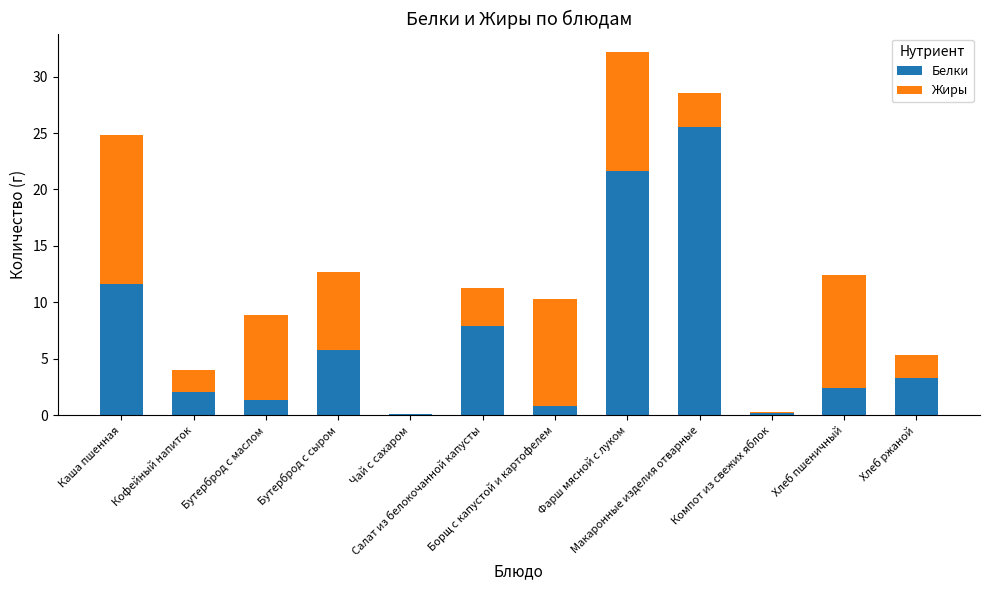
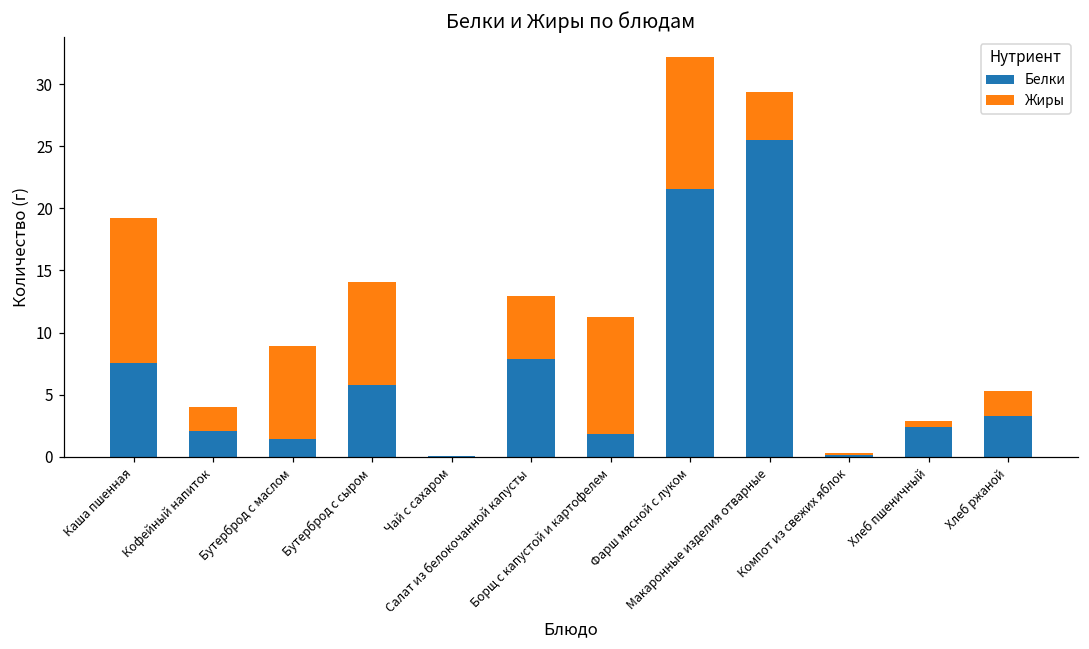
  {
    "Белки": {
-     "Каша пшенная": 11.6,
+     "Каша пшенная": 7.5,
      "Кофейный напиток": 2.0,
      "Бутерброд с маслом": 1.4,
      "Бутерброд с сыром": 5.8,
      "Салат из белокочанной капусты": 7.9,
-     "Борщ с капустой и картофелем": 0.8,
+     "Борщ с капустой и картофелем": 1.8,
      "Фарш мясной с луком": 21.6,
      "Макаронные изделия отварные": 25.5,
      "Хлеб пшеничный": 2.4,
      "Хлеб ржаной": 3.3
    },
    "Жиры": {
-     "Каша пшенная": 13.2,
+     "Каша пшенная": 11.7,
      "Кофейный напиток": 1.9,
      "Бутерброд с маслом": 7.5,
-     "Бутерброд с сыром": 6.9,
-     "Салат из белокочанной капусты": 3.3,
+     "Бутерброд с сыром": 8.3,
+     "Салат из белокочанной капусты": 5.0,
      "Борщ с капустой и картофелем": 9.5,
      "Фарш мясной с луком": 10.6,
-     "Макаронные изделия отварные": 3.0,
-     "Хлеб пшеничный": 10.0,
+     "Макаронные изделия отварные": 3.9,
+     "Хлеб пшеничный": 0.5,
      "Хлеб ржаной": 2.0
    }
  }
